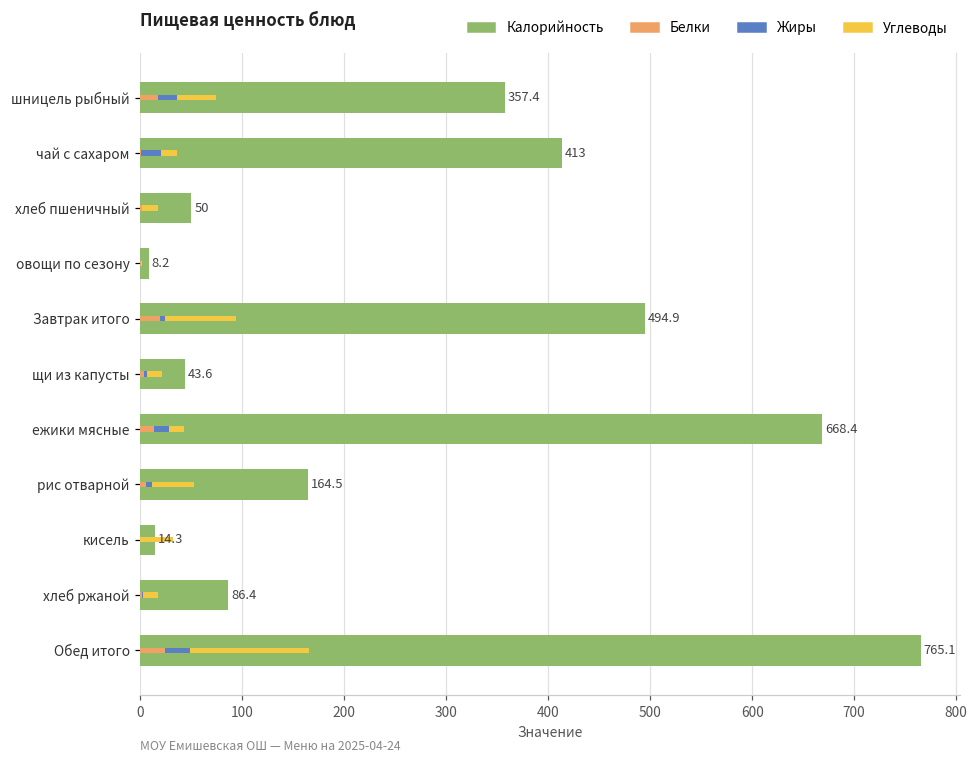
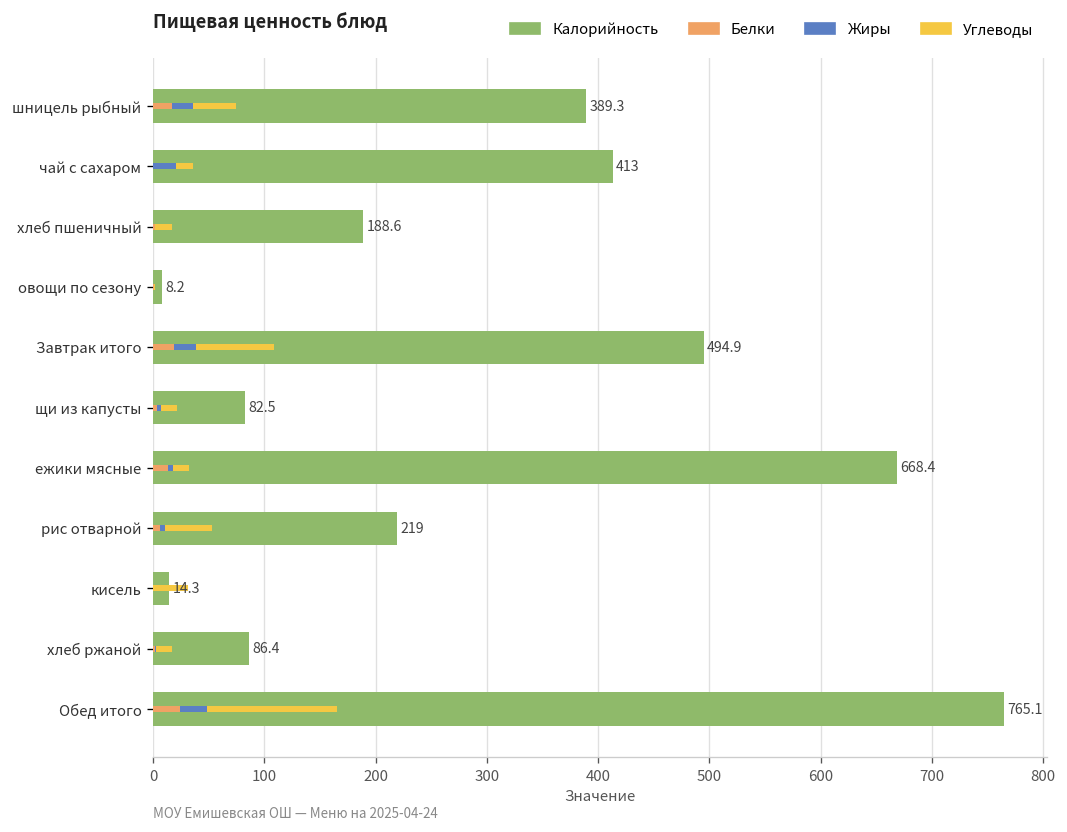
  {
    "Калорийность": {
-     "шницель рыбный": 357.4,
+     "шницель рыбный": 389.3,
      "чай с сахаром": 413,
-     "хлеб пшеничный": 50,
+     "хлеб пшеничный": 188.6,
      "овощи по сезону": 8.2,
      "Завтрак итого": 494.9,
-     "щи из капусты": 43.6,
+     "щи из капусты": 82.5,
      "ежики мясные": 668.4,
-     "рис отварной": 164.5,
+     "рис отварной": 219,
      "хлеб ржаной": 86.4,
      "Обед итого": 765.1
    },
    "Жиры": {
      "овощи по сезону": 0,
-     "Завтрак итого": 0,
-     "ежики мясные": 10,
+     "Завтрак итого": 20,
+     "ежики мясные": 0,
      "кисель": 0
    }
  }
